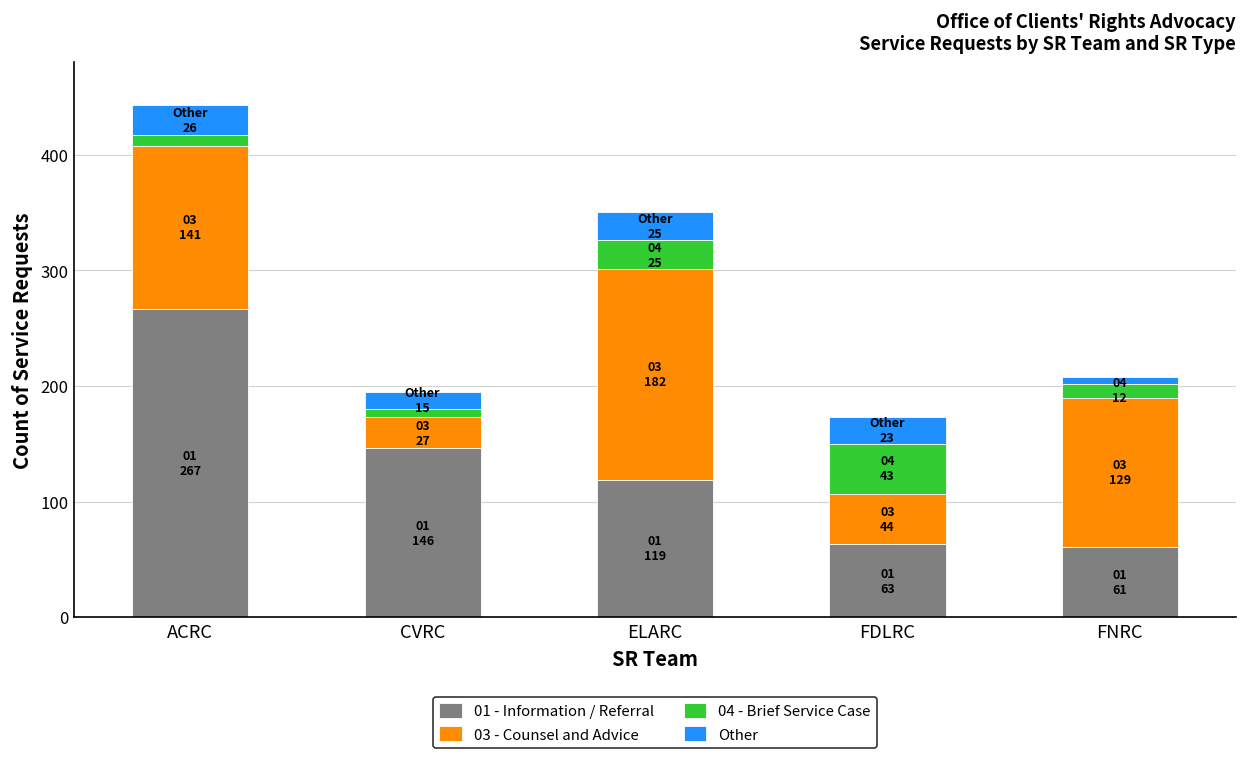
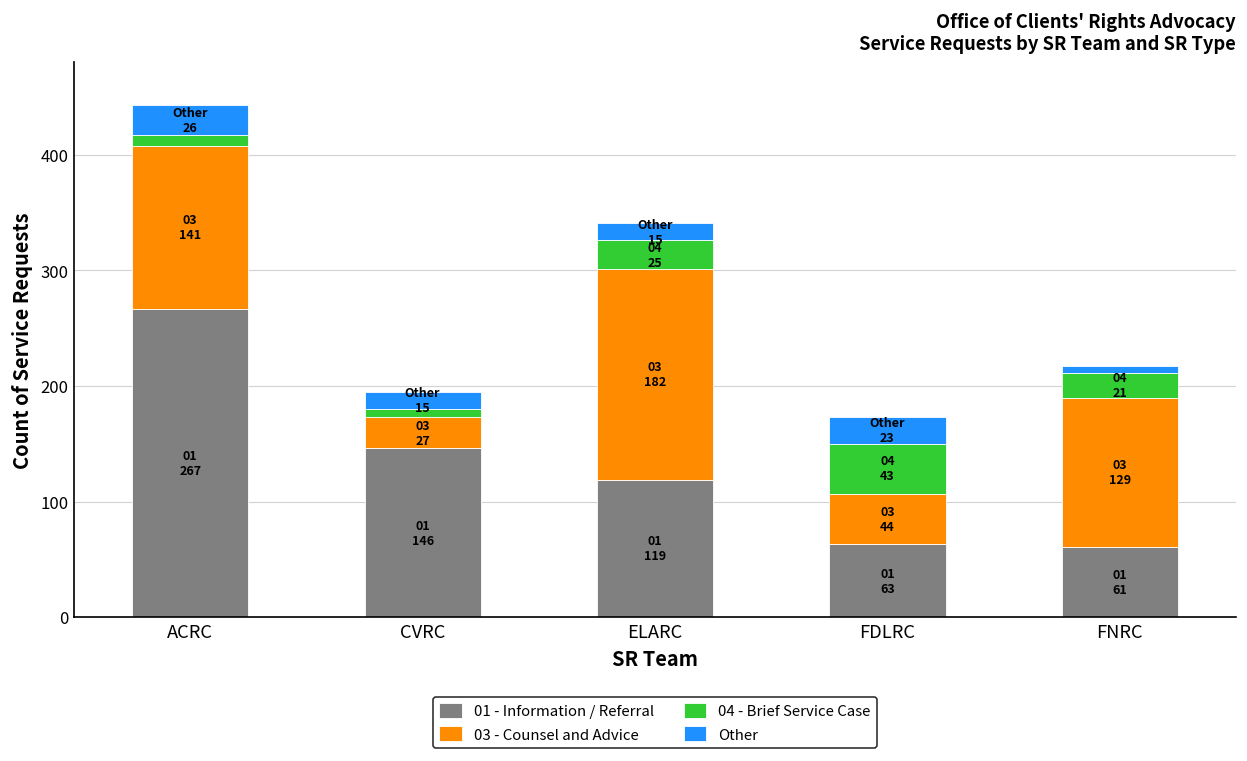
  {
    "01 - Information / Referral": {
      "ACRC": 267,
      "CVRC": 146,
      "ELARC": 119,
      "FDLRC": 63,
      "FNRC": 61
    },
    "03 - Counsel and Advice": {
      "ACRC": 141,
      "CVRC": 27,
      "ELARC": 182,
      "FDLRC": 44,
      "FNRC": 129
    },
    "04 - Brief Service Case": {
      "ELARC": 25,
      "FDLRC": 43,
-     "FNRC": 12
+     "FNRC": 21
    },
    "Other": {
      "ACRC": 26,
      "CVRC": 15,
-     "ELARC": 25,
+     "ELARC": 15,
      "FDLRC": 23
    }
  }
